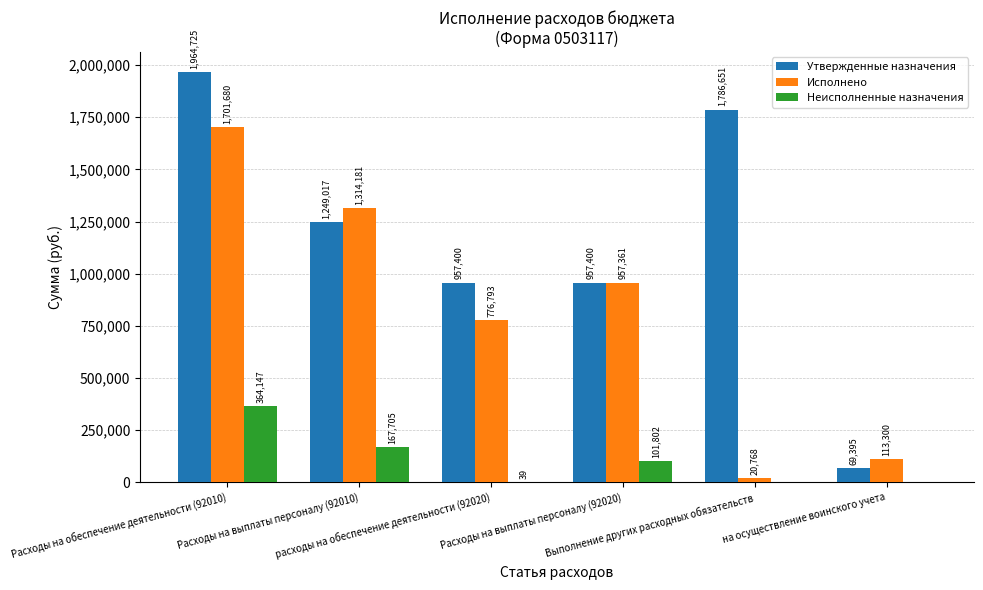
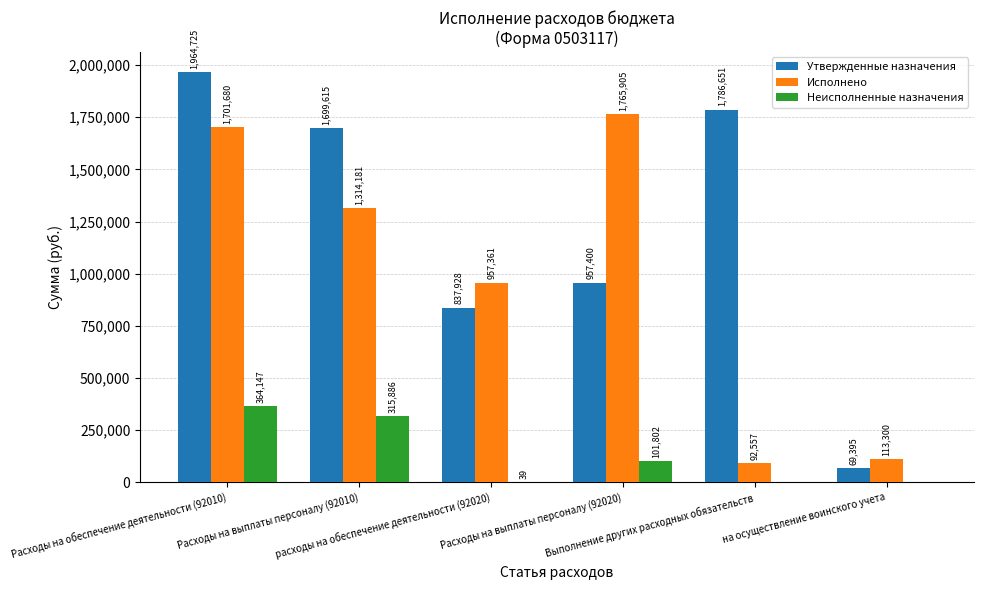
  {
    "Утвержденные назначения": {
      "Расходы на обеспечение деятельности (92010)": "1,964,725",
-     "Расходы на выплаты персоналу (92010)": "1,249,017",
-     "расходы на обеспечение деятельности (92020)": "957,400",
+     "Расходы на выплаты персоналу (92010)": "1,699,615",
+     "расходы на обеспечение деятельности (92020)": "837,928",
      "Расходы на выплаты персоналу (92020)": "957,400",
      "Выполнение других расходных обязательств": "1,786,651",
      "на осуществление воинского учета": "69,395"
    },
    "Исполнено": {
      "Расходы на обеспечение деятельности (92010)": "1,701,680",
      "Расходы на выплаты персоналу (92010)": "1,314,181",
-     "расходы на обеспечение деятельности (92020)": "776,793",
-     "Расходы на выплаты персоналу (92020)": "957,361",
-     "Выполнение других расходных обязательств": "20,768",
+     "расходы на обеспечение деятельности (92020)": "957,361",
+     "Расходы на выплаты персоналу (92020)": "1,765,905",
+     "Выполнение других расходных обязательств": "92,557",
      "на осуществление воинского учета": "113,300"
    },
    "Неисполненные назначения": {
      "Расходы на обеспечение деятельности (92010)": "364,147",
-     "Расходы на выплаты персоналу (92010)": "167,705",
+     "Расходы на выплаты персоналу (92010)": "315,886",
      "расходы на обеспечение деятельности (92020)": "39",
      "Расходы на выплаты персоналу (92020)": "101,802"
    }
  }
